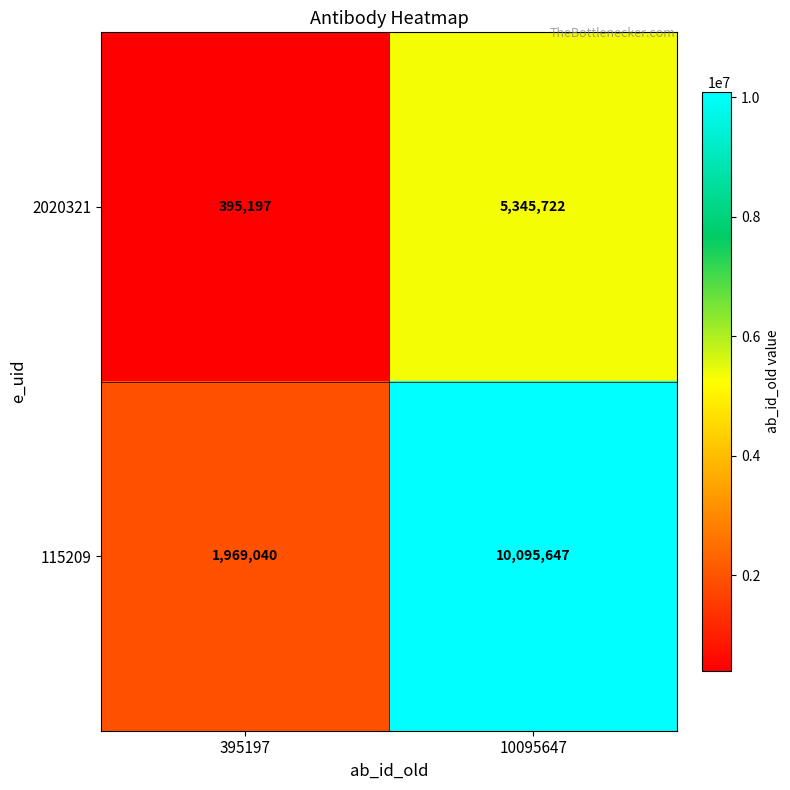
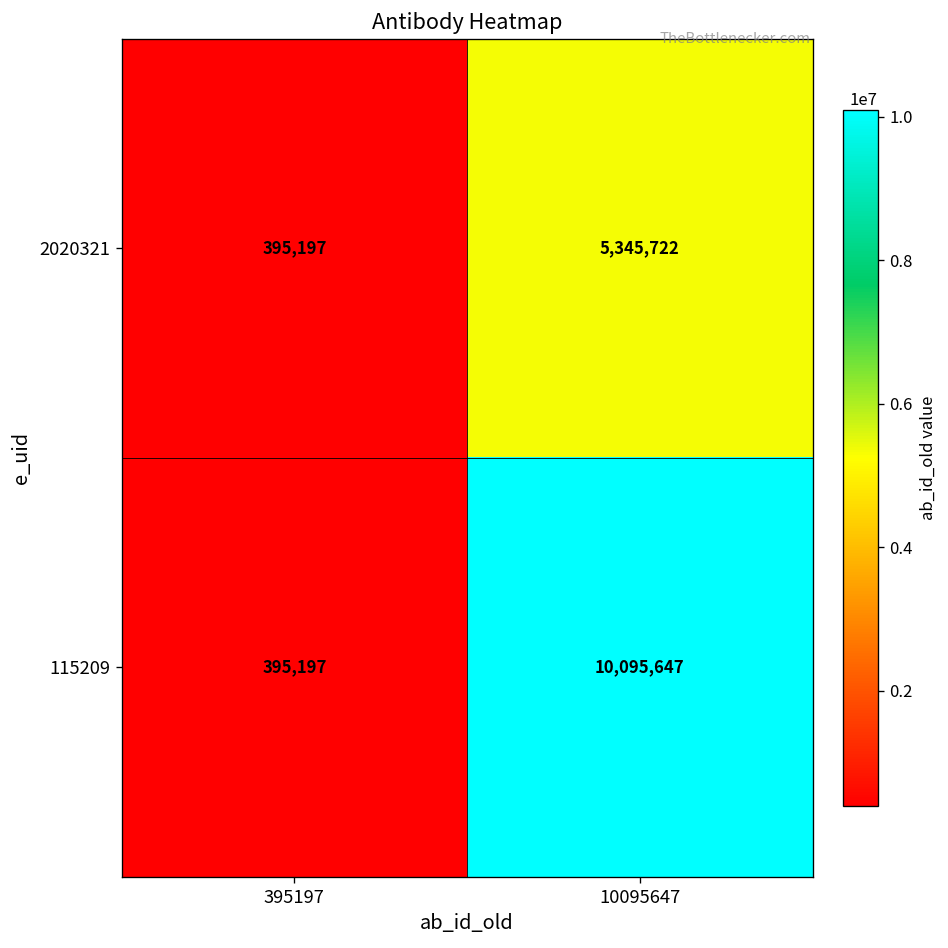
  {
    "2020321": {
      "395197": "395,197",
      "10095647": "5,345,722"
    },
    "115209": {
-     "395197": "1,969,040",
+     "395197": "395,197",
      "10095647": "10,095,647"
    }
  }
